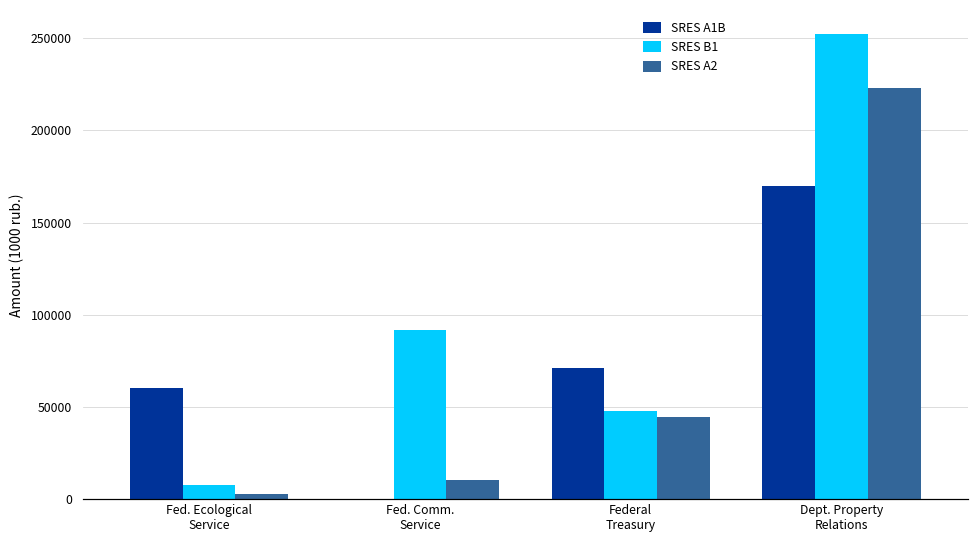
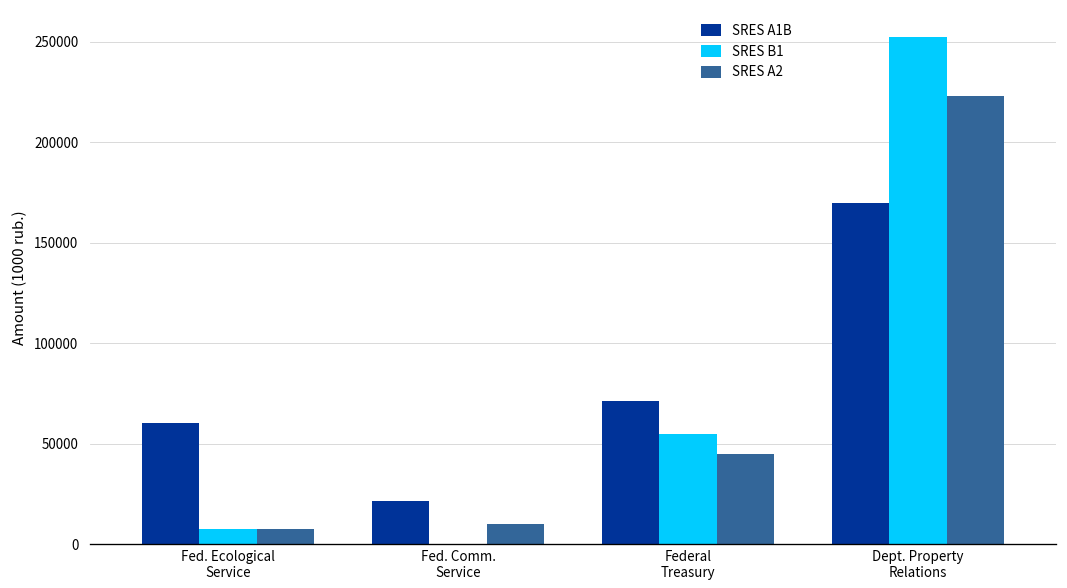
  {
    "SRES A1B": {
      "Fed. Ecological Service": 60000,
-     "Fed. Comm. Service": 0,
+     "Fed. Comm. Service": 21000,
      "Federal Treasury": 71000,
      "Dept. Property Relations": 170000
    },
    "SRES B1": {
      "Fed. Ecological Service": 7000,
-     "Fed. Comm. Service": 92000,
-     "Federal Treasury": 48000,
+     "Fed. Comm. Service": 0,
+     "Federal Treasury": 55000,
      "Dept. Property Relations": 252000
    },
    "SRES A2": {
-     "Fed. Ecological Service": 3000,
+     "Fed. Ecological Service": 8000,
      "Fed. Comm. Service": 10000,
      "Federal Treasury": 45000,
      "Dept. Property Relations": 223000
    }
  }
